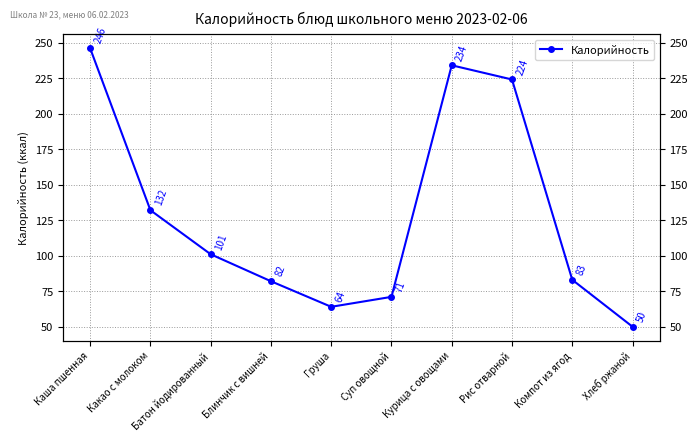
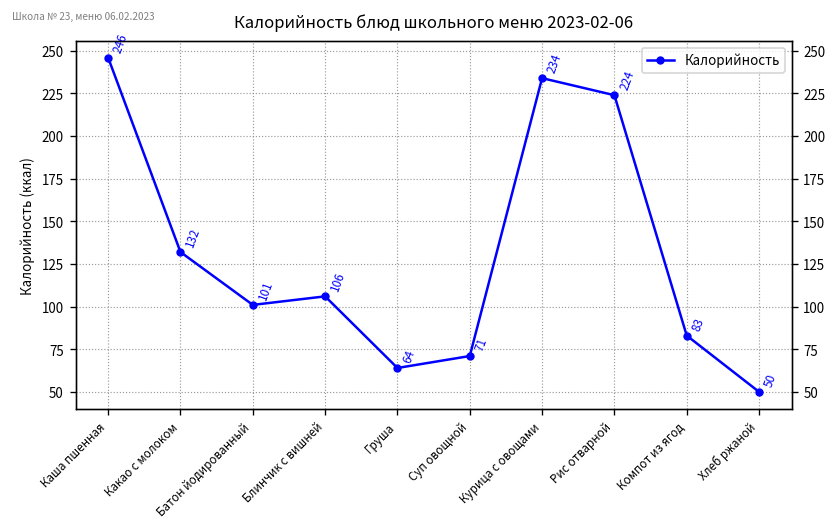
  {
    "Каша пшенная": 246,
    "Какао с молоком": 132,
    "Батон йодированный": 101,
-   "Блинчик с вишней": 82,
+   "Блинчик с вишней": 106,
    "Груша": 64,
    "Суп овощной": 71,
    "Курица с овощами": 234,
    "Рис отварной": 224,
    "Компот из ягод": 83,
    "Хлеб ржаной": 50
  }
